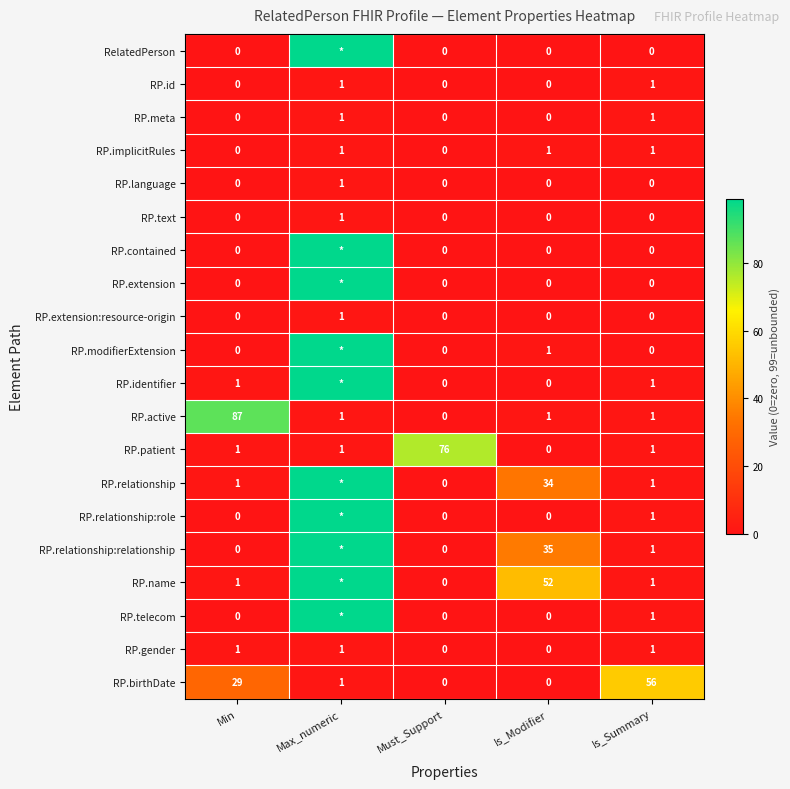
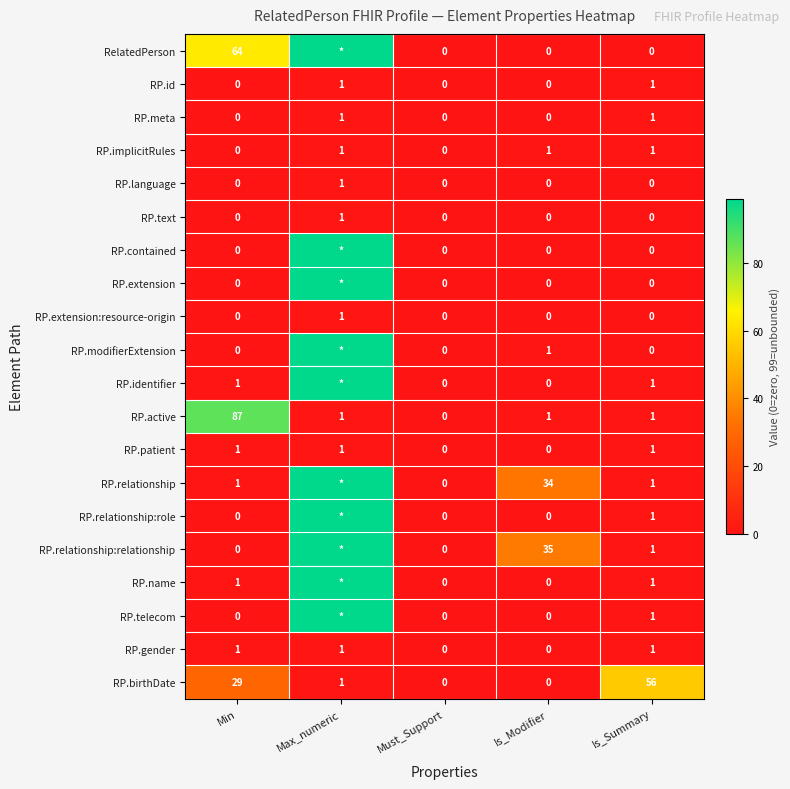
  {
    "RelatedPerson": {
-     "Min": 0,
+     "Min": 64,
      "Must_Support": 0,
      "Is_Modifier": 0,
      "Is_Summary": 0
    },
    "RP.id": {
      "Min": 0,
      "Max_numeric": 1,
      "Must_Support": 0,
      "Is_Modifier": 0,
      "Is_Summary": 1
    },
    "RP.meta": {
      "Min": 0,
      "Max_numeric": 1,
      "Must_Support": 0,
      "Is_Modifier": 0,
      "Is_Summary": 1
    },
    "RP.implicitRules": {
      "Min": 0,
      "Max_numeric": 1,
      "Must_Support": 0,
      "Is_Modifier": 1,
      "Is_Summary": 1
    },
    "RP.language": {
      "Min": 0,
      "Max_numeric": 1,
      "Must_Support": 0,
      "Is_Modifier": 0,
      "Is_Summary": 0
    },
    "RP.text": {
      "Min": 0,
      "Max_numeric": 1,
      "Must_Support": 0,
      "Is_Modifier": 0,
      "Is_Summary": 0
    },
    "RP.contained": {
      "Min": 0,
      "Must_Support": 0,
      "Is_Modifier": 0,
      "Is_Summary": 0
    },
    "RP.extension": {
      "Min": 0,
      "Must_Support": 0,
      "Is_Modifier": 0,
      "Is_Summary": 0
    },
    "RP.extension:resource-origin": {
      "Min": 0,
      "Max_numeric": 1,
      "Must_Support": 0,
      "Is_Modifier": 0,
      "Is_Summary": 0
    },
    "RP.modifierExtension": {
      "Min": 0,
      "Must_Support": 0,
      "Is_Modifier": 1,
      "Is_Summary": 0
    },
    "RP.identifier": {
      "Min": 1,
      "Must_Support": 0,
      "Is_Modifier": 0,
      "Is_Summary": 1
    },
    "RP.active": {
      "Min": 87,
      "Max_numeric": 1,
      "Must_Support": 0,
      "Is_Modifier": 1,
      "Is_Summary": 1
    },
    "RP.patient": {
      "Min": 1,
      "Max_numeric": 1,
-     "Must_Support": 76,
+     "Must_Support": 0,
      "Is_Modifier": 0,
      "Is_Summary": 1
    },
    "RP.relationship": {
      "Min": 1,
      "Must_Support": 0,
      "Is_Modifier": 34,
      "Is_Summary": 1
    },
    "RP.relationship:role": {
      "Min": 0,
      "Must_Support": 0,
      "Is_Modifier": 0,
      "Is_Summary": 1
    },
    "RP.relationship:relationship": {
      "Min": 0,
      "Must_Support": 0,
      "Is_Modifier": 35,
      "Is_Summary": 1
    },
    "RP.name": {
      "Min": 1,
      "Must_Support": 0,
-     "Is_Modifier": 52,
+     "Is_Modifier": 0,
      "Is_Summary": 1
    },
    "RP.telecom": {
      "Min": 0,
      "Must_Support": 0,
      "Is_Modifier": 0,
      "Is_Summary": 1
    },
    "RP.gender": {
      "Min": 1,
      "Max_numeric": 1,
      "Must_Support": 0,
      "Is_Modifier": 0,
      "Is_Summary": 1
    },
    "RP.birthDate": {
      "Min": 29,
      "Max_numeric": 1,
      "Must_Support": 0,
      "Is_Modifier": 0,
      "Is_Summary": 56
    }
  }
